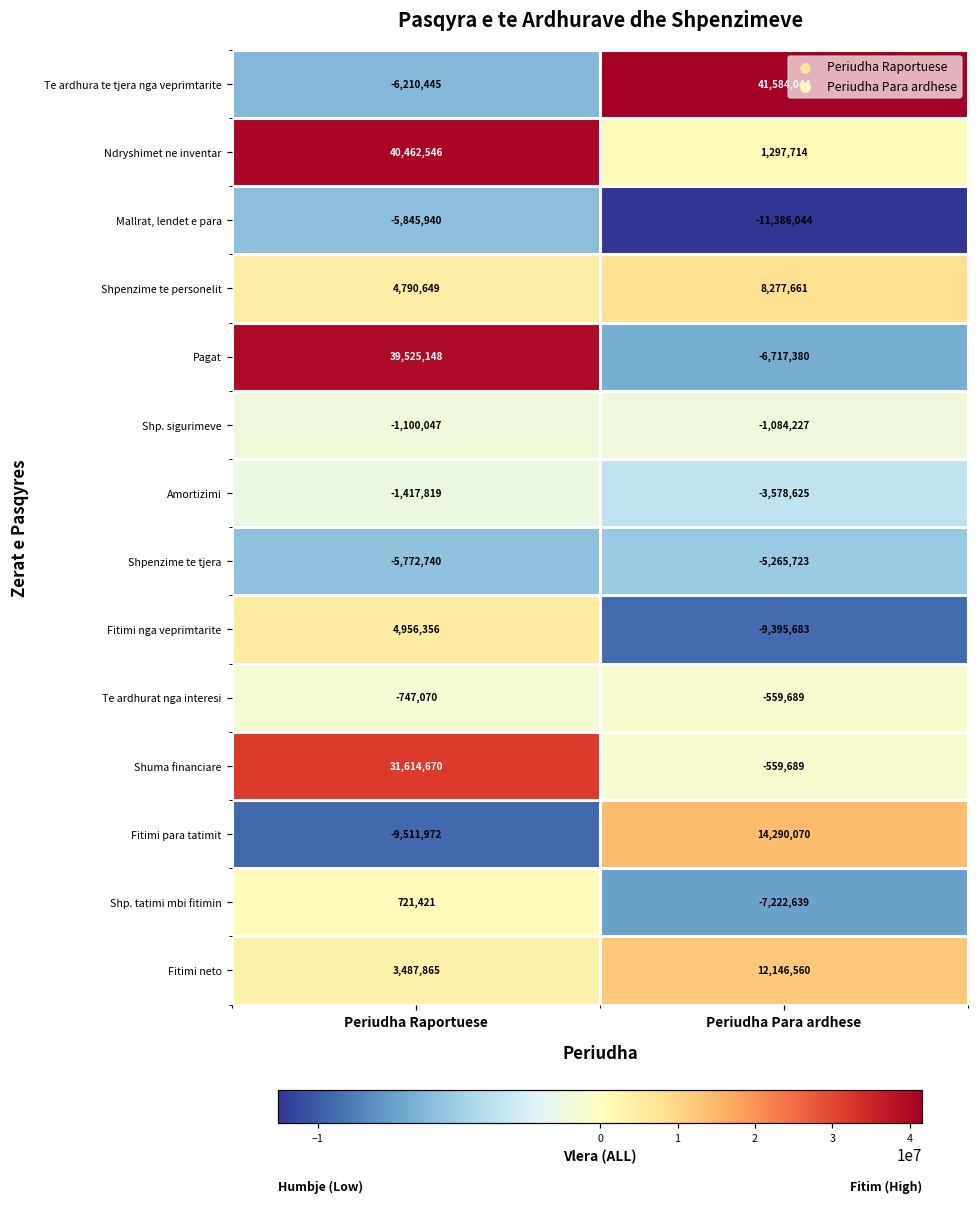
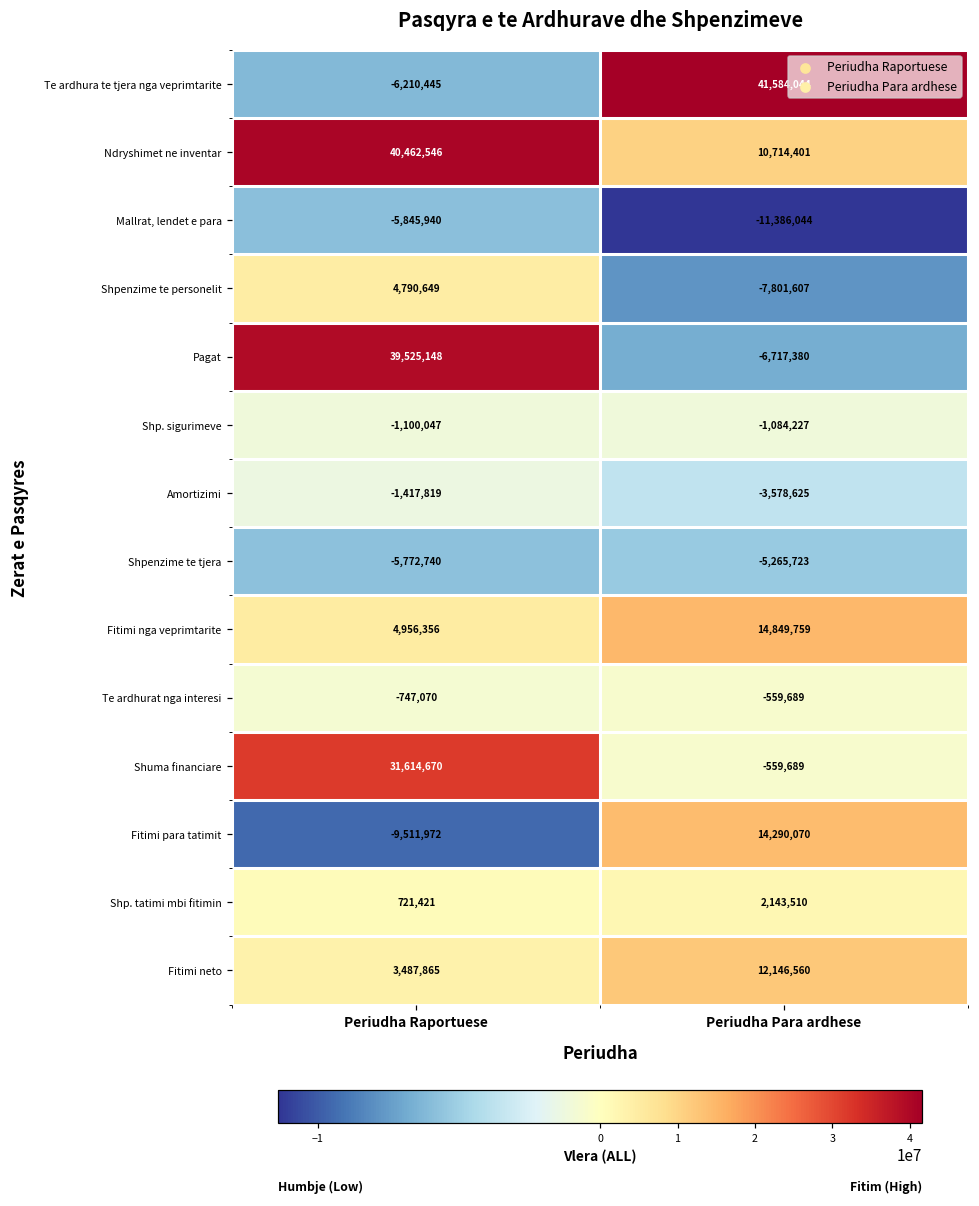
  {
    "Te ardhura te tjera nga veprimtarite": {
      "Periudha Raportuese": "-6,210,445"
    },
    "Ndryshimet ne inventar": {
      "Periudha Raportuese": "40,462,546",
-     "Periudha Para ardhese": "1,297,714"
+     "Periudha Para ardhese": "10,714,401"
    },
    "Mallrat, lendet e para": {
      "Periudha Raportuese": "-5,845,940",
      "Periudha Para ardhese": "-11,386,044"
    },
    "Shpenzime te personelit": {
      "Periudha Raportuese": "4,790,649",
-     "Periudha Para ardhese": "8,277,661"
+     "Periudha Para ardhese": "-7,801,607"
    },
    "Pagat": {
      "Periudha Raportuese": "39,525,148",
      "Periudha Para ardhese": "-6,717,380"
    },
    "Shp. sigurimeve": {
      "Periudha Raportuese": "-1,100,047",
      "Periudha Para ardhese": "-1,084,227"
    },
    "Amortizimi": {
      "Periudha Raportuese": "-1,417,819",
      "Periudha Para ardhese": "-3,578,625"
    },
    "Shpenzime te tjera": {
      "Periudha Raportuese": "-5,772,740",
      "Periudha Para ardhese": "-5,265,723"
    },
    "Fitimi nga veprimtarite": {
      "Periudha Raportuese": "4,956,356",
-     "Periudha Para ardhese": "-9,395,683"
+     "Periudha Para ardhese": "14,849,759"
    },
    "Te ardhurat nga interesi": {
      "Periudha Raportuese": "-747,070",
      "Periudha Para ardhese": "-559,689"
    },
    "Shuma financiare": {
      "Periudha Raportuese": "31,614,670",
      "Periudha Para ardhese": "-559,689"
    },
    "Fitimi para tatimit": {
      "Periudha Raportuese": "-9,511,972",
      "Periudha Para ardhese": "14,290,070"
    },
    "Shp. tatimi mbi fitimin": {
      "Periudha Raportuese": "721,421",
-     "Periudha Para ardhese": "-7,222,639"
+     "Periudha Para ardhese": "2,143,510"
    },
    "Fitimi neto": {
      "Periudha Raportuese": "3,487,865",
      "Periudha Para ardhese": "12,146,560"
    }
  }
